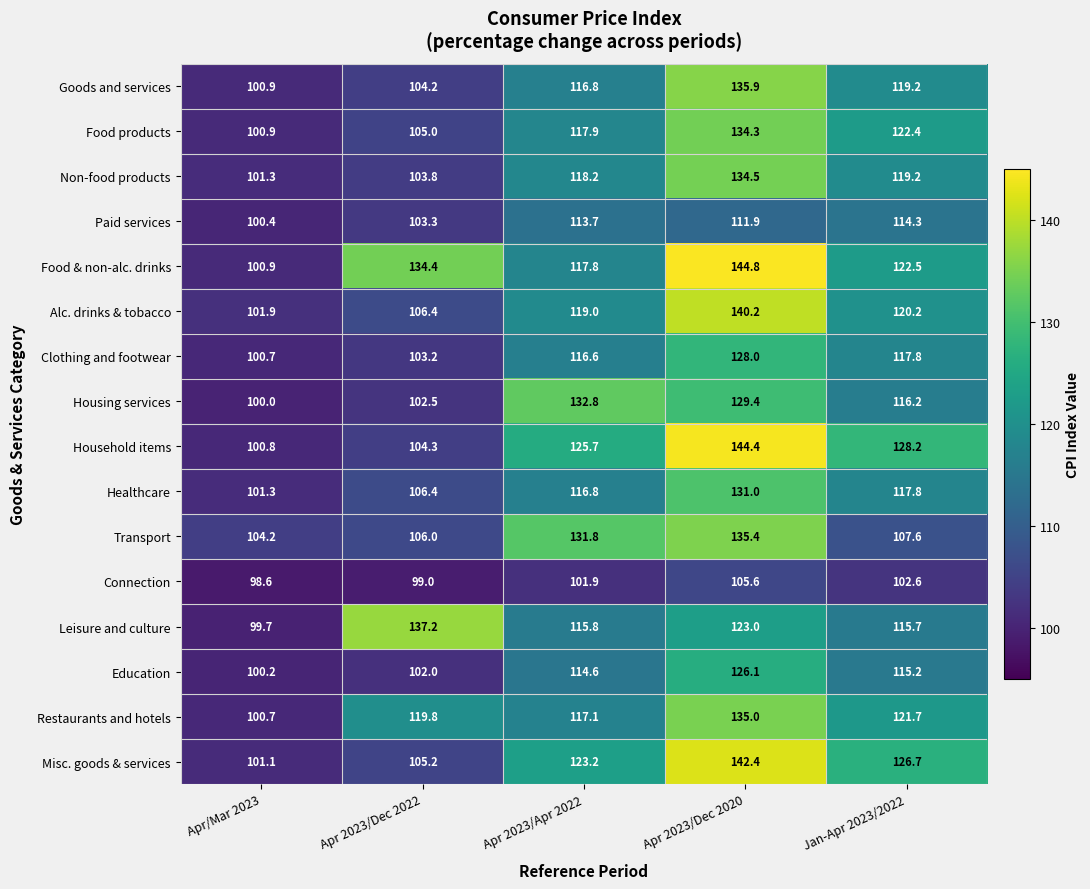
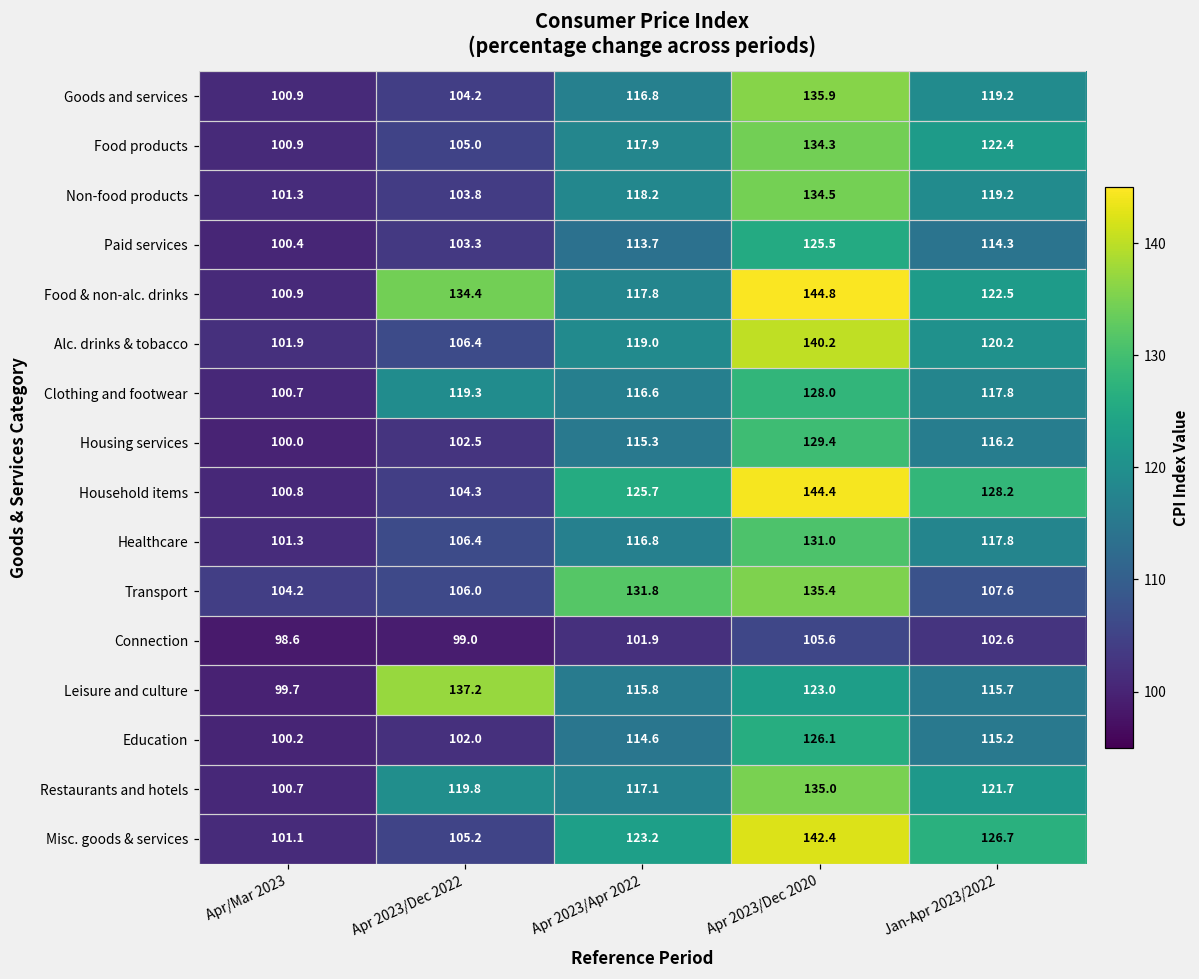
  {
    "Goods and services": {
      "Apr/Mar 2023": 100.9,
      "Apr 2023/Dec 2022": 104.2,
      "Apr 2023/Apr 2022": 116.8,
      "Apr 2023/Dec 2020": 135.9,
      "Jan-Apr 2023/2022": 119.2
    },
    "Food products": {
      "Apr/Mar 2023": 100.9,
      "Apr 2023/Dec 2022": 105.0,
      "Apr 2023/Apr 2022": 117.9,
      "Apr 2023/Dec 2020": 134.3,
      "Jan-Apr 2023/2022": 122.4
    },
    "Non-food products": {
      "Apr/Mar 2023": 101.3,
      "Apr 2023/Dec 2022": 103.8,
      "Apr 2023/Apr 2022": 118.2,
      "Apr 2023/Dec 2020": 134.5,
      "Jan-Apr 2023/2022": 119.2
    },
    "Paid services": {
      "Apr/Mar 2023": 100.4,
      "Apr 2023/Dec 2022": 103.3,
      "Apr 2023/Apr 2022": 113.7,
-     "Apr 2023/Dec 2020": 111.9,
+     "Apr 2023/Dec 2020": 125.5,
      "Jan-Apr 2023/2022": 114.3
    },
    "Food & non-alc. drinks": {
      "Apr/Mar 2023": 100.9,
      "Apr 2023/Dec 2022": 134.4,
      "Apr 2023/Apr 2022": 117.8,
      "Apr 2023/Dec 2020": 144.8,
      "Jan-Apr 2023/2022": 122.5
    },
    "Alc. drinks & tobacco": {
      "Apr/Mar 2023": 101.9,
      "Apr 2023/Dec 2022": 106.4,
      "Apr 2023/Apr 2022": 119.0,
      "Apr 2023/Dec 2020": 140.2,
      "Jan-Apr 2023/2022": 120.2
    },
    "Clothing and footwear": {
      "Apr/Mar 2023": 100.7,
-     "Apr 2023/Dec 2022": 103.2,
+     "Apr 2023/Dec 2022": 119.3,
      "Apr 2023/Apr 2022": 116.6,
      "Apr 2023/Dec 2020": 128.0,
      "Jan-Apr 2023/2022": 117.8
    },
    "Housing services": {
      "Apr/Mar 2023": 100.0,
      "Apr 2023/Dec 2022": 102.5,
-     "Apr 2023/Apr 2022": 132.8,
+     "Apr 2023/Apr 2022": 115.3,
      "Apr 2023/Dec 2020": 129.4,
      "Jan-Apr 2023/2022": 116.2
    },
    "Household items": {
      "Apr/Mar 2023": 100.8,
      "Apr 2023/Dec 2022": 104.3,
      "Apr 2023/Apr 2022": 125.7,
      "Apr 2023/Dec 2020": 144.4,
      "Jan-Apr 2023/2022": 128.2
    },
    "Healthcare": {
      "Apr/Mar 2023": 101.3,
      "Apr 2023/Dec 2022": 106.4,
      "Apr 2023/Apr 2022": 116.8,
      "Apr 2023/Dec 2020": 131.0,
      "Jan-Apr 2023/2022": 117.8
    },
    "Transport": {
      "Apr/Mar 2023": 104.2,
      "Apr 2023/Dec 2022": 106.0,
      "Apr 2023/Apr 2022": 131.8,
      "Apr 2023/Dec 2020": 135.4,
      "Jan-Apr 2023/2022": 107.6
    },
    "Connection": {
      "Apr/Mar 2023": 98.6,
      "Apr 2023/Dec 2022": 99.0,
      "Apr 2023/Apr 2022": 101.9,
      "Apr 2023/Dec 2020": 105.6,
      "Jan-Apr 2023/2022": 102.6
    },
    "Leisure and culture": {
      "Apr/Mar 2023": 99.7,
      "Apr 2023/Dec 2022": 137.2,
      "Apr 2023/Apr 2022": 115.8,
      "Apr 2023/Dec 2020": 123.0,
      "Jan-Apr 2023/2022": 115.7
    },
    "Education": {
      "Apr/Mar 2023": 100.2,
      "Apr 2023/Dec 2022": 102.0,
      "Apr 2023/Apr 2022": 114.6,
      "Apr 2023/Dec 2020": 126.1,
      "Jan-Apr 2023/2022": 115.2
    },
    "Restaurants and hotels": {
      "Apr/Mar 2023": 100.7,
      "Apr 2023/Dec 2022": 119.8,
      "Apr 2023/Apr 2022": 117.1,
      "Apr 2023/Dec 2020": 135.0,
      "Jan-Apr 2023/2022": 121.7
    },
    "Misc. goods & services": {
      "Apr/Mar 2023": 101.1,
      "Apr 2023/Dec 2022": 105.2,
      "Apr 2023/Apr 2022": 123.2,
      "Apr 2023/Dec 2020": 142.4,
      "Jan-Apr 2023/2022": 126.7
    }
  }
